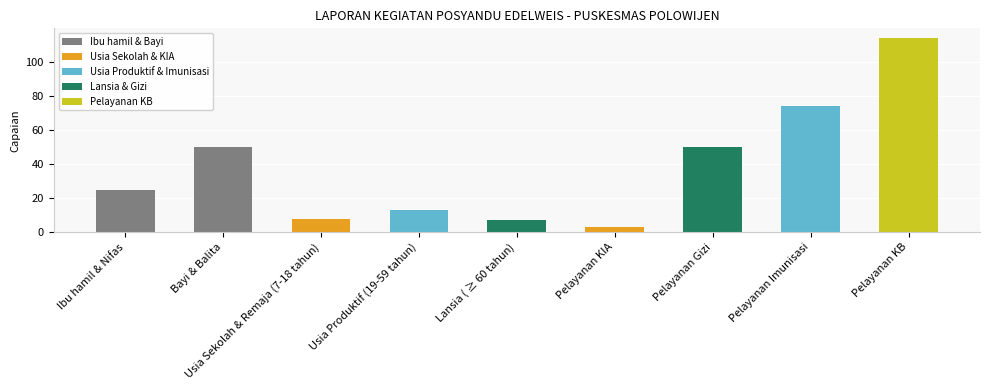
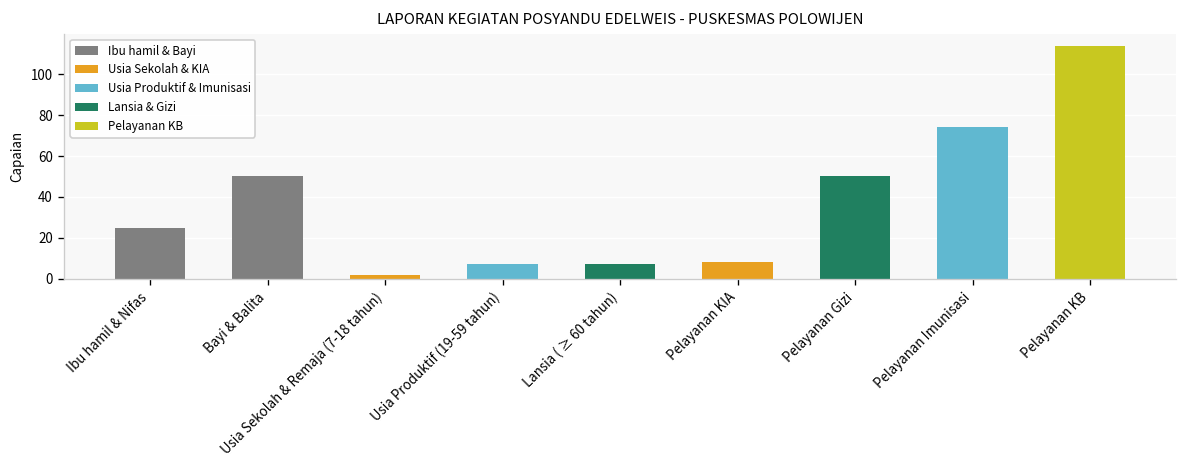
  {
    "Ibu hamil & Nifas": 25,
    "Bayi & Balita": 50,
-   "Usia Sekolah & Remaja (7-18 tahun)": 8,
-   "Usia Produktif (19-59 tahun)": 13,
+   "Usia Sekolah & Remaja (7-18 tahun)": 2,
+   "Usia Produktif (19-59 tahun)": 7,
    "Lansia ( ≥ 60 tahun)": 7,
-   "Pelayanan KIA": 3,
+   "Pelayanan KIA": 8,
    "Pelayanan Gizi": 50,
    "Pelayanan Imunisasi": 74,
    "Pelayanan KB": 114
  }
